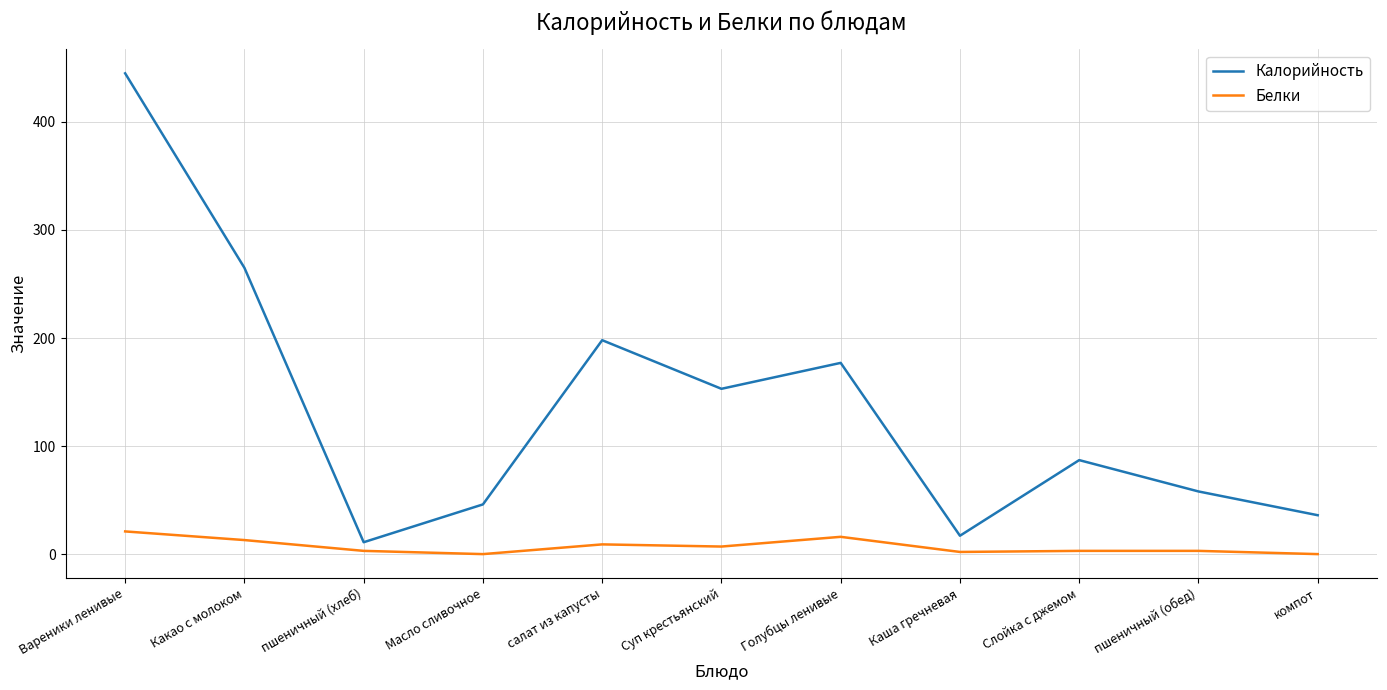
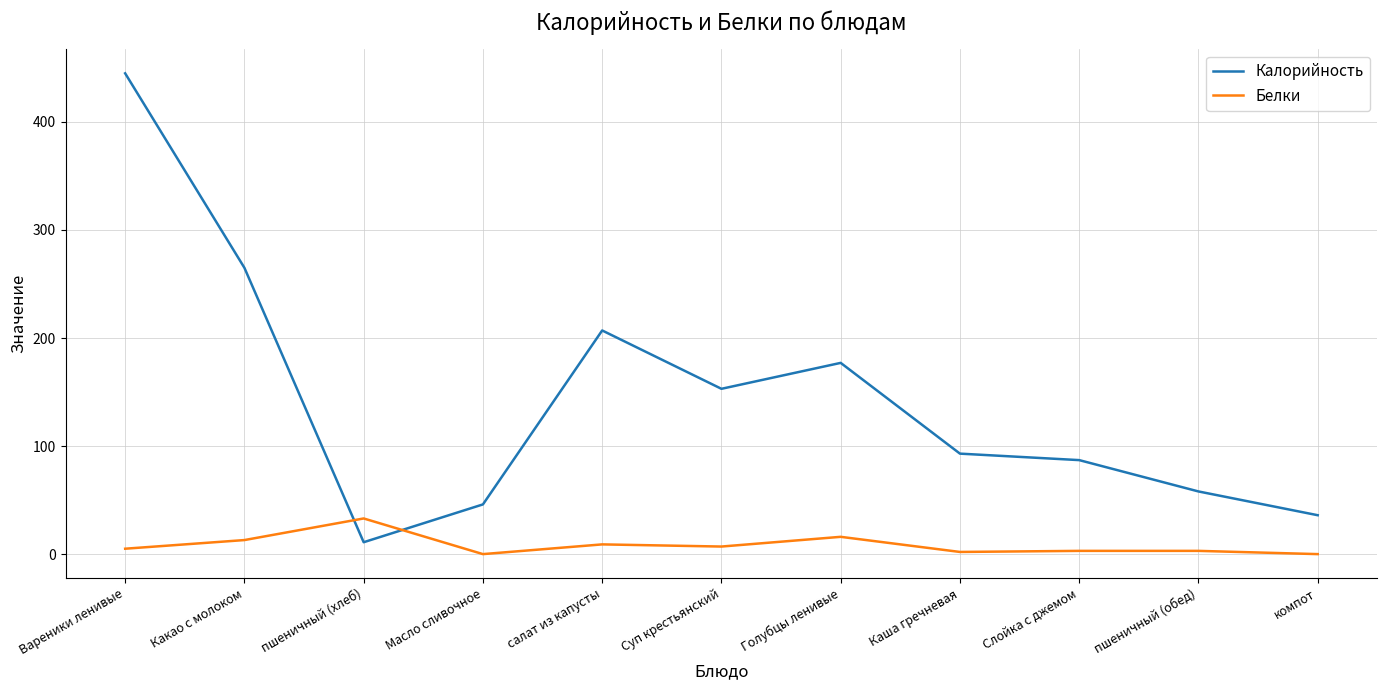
  {
    "Калорийность": {
      "Вареники ленивые": 445,
      "Какао с молоком": 265,
      "пшеничный (хлеб)": 11,
      "Масло сливочное": 46,
-     "салат из капусты": 198,
+     "салат из капусты": 207,
      "Суп крестьянский": 153,
      "Голубцы ленивые": 177,
-     "Каша гречневая": 17,
+     "Каша гречневая": 93,
      "Слойка с джемом": 87,
      "пшеничный (обед)": 58,
      "компот": 36
    },
    "Белки": {
-     "Вареники ленивые": 21,
+     "Вареники ленивые": 5,
      "Какао с молоком": 13,
-     "пшеничный (хлеб)": 3,
+     "пшеничный (хлеб)": 33,
      "Масло сливочное": 0,
      "салат из капусты": 9,
      "Суп крестьянский": 7,
      "Голубцы ленивые": 16,
      "Каша гречневая": 2,
      "Слойка с джемом": 3,
      "пшеничный (обед)": 3,
      "компот": 0
    }
  }
